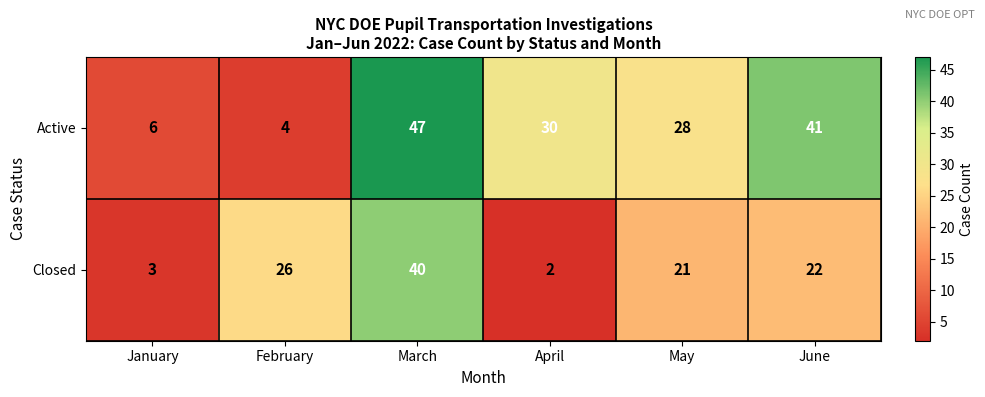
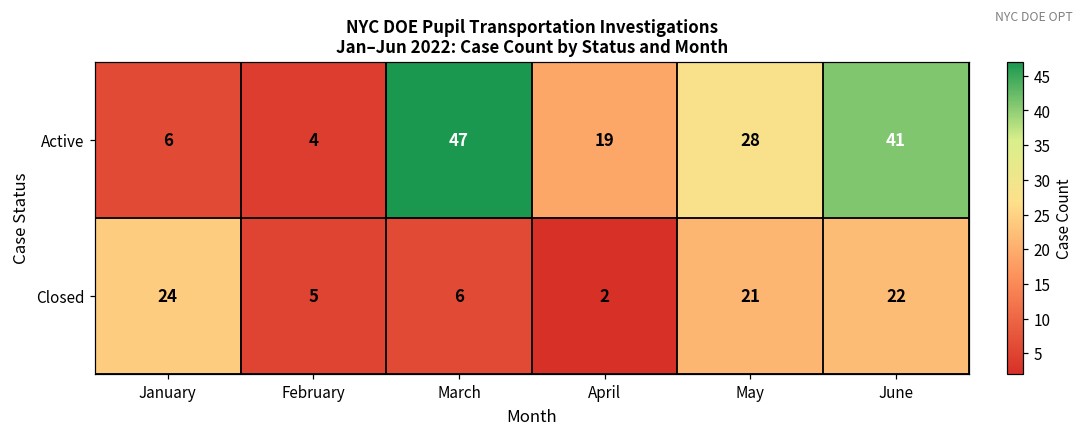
  {
    "Active": {
      "January": 6,
      "February": 4,
      "March": 47,
-     "April": 30,
+     "April": 19,
      "May": 28,
      "June": 41
    },
    "Closed": {
-     "January": 3,
-     "February": 26,
-     "March": 40,
+     "January": 24,
+     "February": 5,
+     "March": 6,
      "April": 2,
      "May": 21,
      "June": 22
    }
  }
